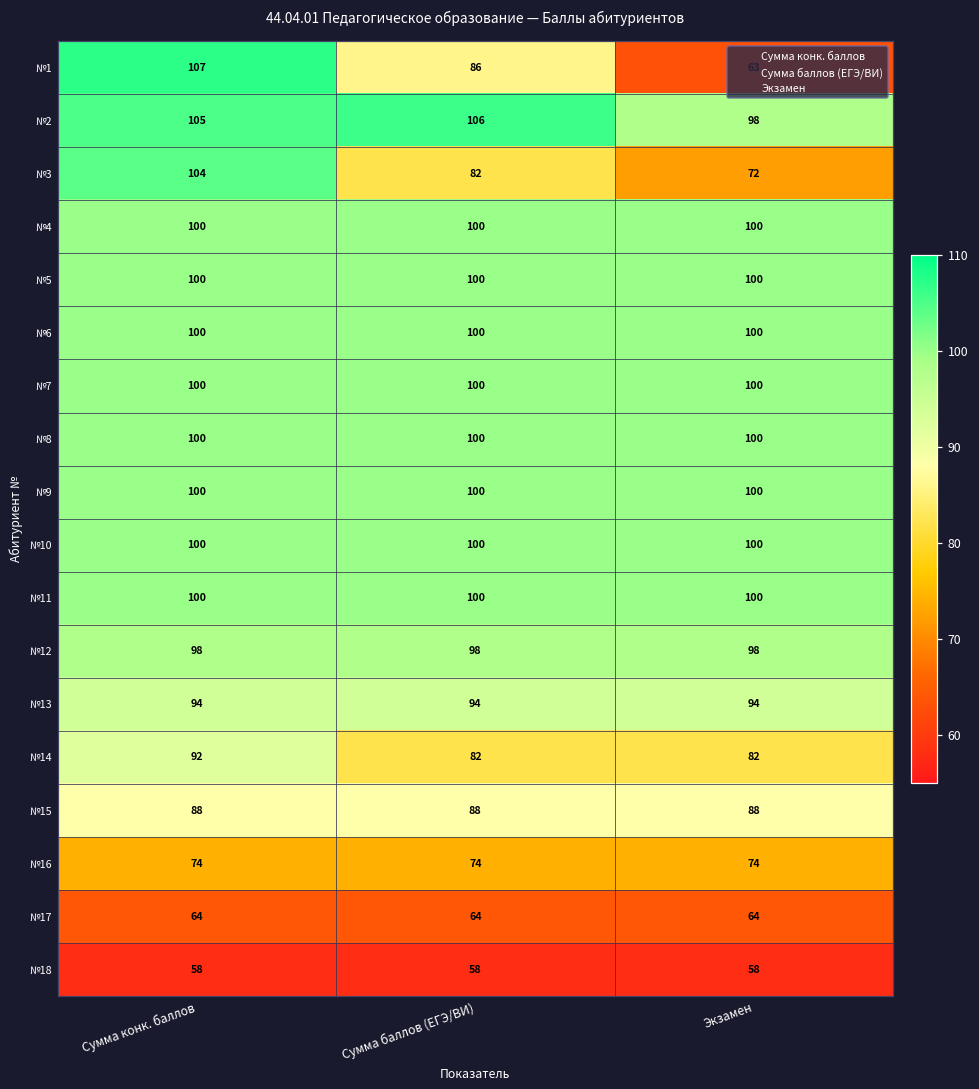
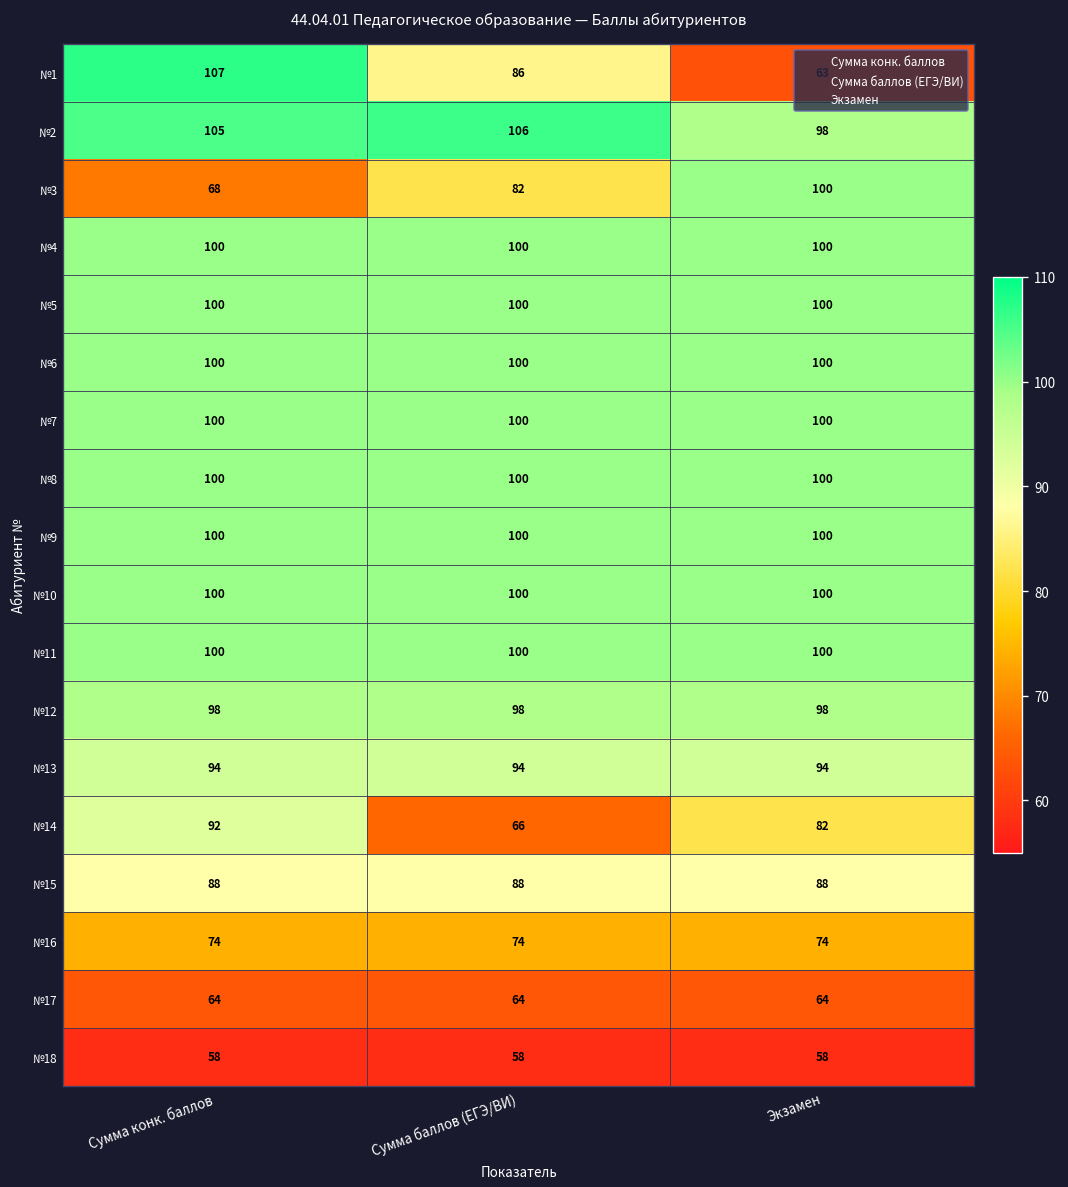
  {
    "№1": {
      "Сумма конк. баллов": 107,
      "Сумма баллов (ЕГЭ/ВИ)": 86
    },
    "№2": {
      "Сумма конк. баллов": 105,
      "Сумма баллов (ЕГЭ/ВИ)": 106,
      "Экзамен": 98
    },
    "№3": {
-     "Сумма конк. баллов": 104,
+     "Сумма конк. баллов": 68,
      "Сумма баллов (ЕГЭ/ВИ)": 82,
-     "Экзамен": 72
+     "Экзамен": 100
    },
    "№4": {
      "Сумма конк. баллов": 100,
      "Сумма баллов (ЕГЭ/ВИ)": 100,
      "Экзамен": 100
    },
    "№5": {
      "Сумма конк. баллов": 100,
      "Сумма баллов (ЕГЭ/ВИ)": 100,
      "Экзамен": 100
    },
    "№6": {
      "Сумма конк. баллов": 100,
      "Сумма баллов (ЕГЭ/ВИ)": 100,
      "Экзамен": 100
    },
    "№7": {
      "Сумма конк. баллов": 100,
      "Сумма баллов (ЕГЭ/ВИ)": 100,
      "Экзамен": 100
    },
    "№8": {
      "Сумма конк. баллов": 100,
      "Сумма баллов (ЕГЭ/ВИ)": 100,
      "Экзамен": 100
    },
    "№9": {
      "Сумма конк. баллов": 100,
      "Сумма баллов (ЕГЭ/ВИ)": 100,
      "Экзамен": 100
    },
    "№10": {
      "Сумма конк. баллов": 100,
      "Сумма баллов (ЕГЭ/ВИ)": 100,
      "Экзамен": 100
    },
    "№11": {
      "Сумма конк. баллов": 100,
      "Сумма баллов (ЕГЭ/ВИ)": 100,
      "Экзамен": 100
    },
    "№12": {
      "Сумма конк. баллов": 98,
      "Сумма баллов (ЕГЭ/ВИ)": 98,
      "Экзамен": 98
    },
    "№13": {
      "Сумма конк. баллов": 94,
      "Сумма баллов (ЕГЭ/ВИ)": 94,
      "Экзамен": 94
    },
    "№14": {
      "Сумма конк. баллов": 92,
-     "Сумма баллов (ЕГЭ/ВИ)": 82,
+     "Сумма баллов (ЕГЭ/ВИ)": 66,
      "Экзамен": 82
    },
    "№15": {
      "Сумма конк. баллов": 88,
      "Сумма баллов (ЕГЭ/ВИ)": 88,
      "Экзамен": 88
    },
    "№16": {
      "Сумма конк. баллов": 74,
      "Сумма баллов (ЕГЭ/ВИ)": 74,
      "Экзамен": 74
    },
    "№17": {
      "Сумма конк. баллов": 64,
      "Сумма баллов (ЕГЭ/ВИ)": 64,
      "Экзамен": 64
    },
    "№18": {
      "Сумма конк. баллов": 58,
      "Сумма баллов (ЕГЭ/ВИ)": 58,
      "Экзамен": 58
    }
  }
